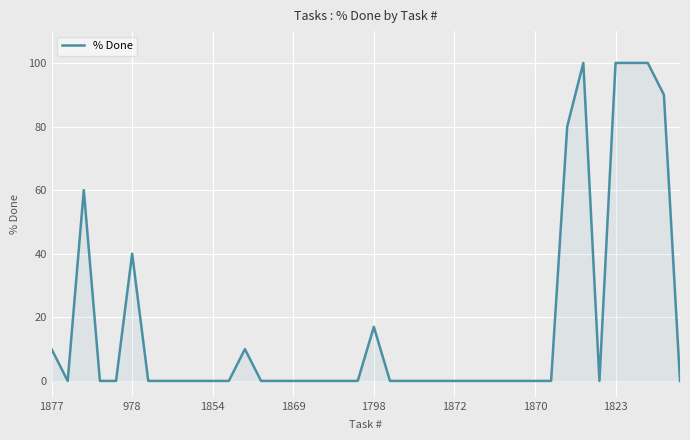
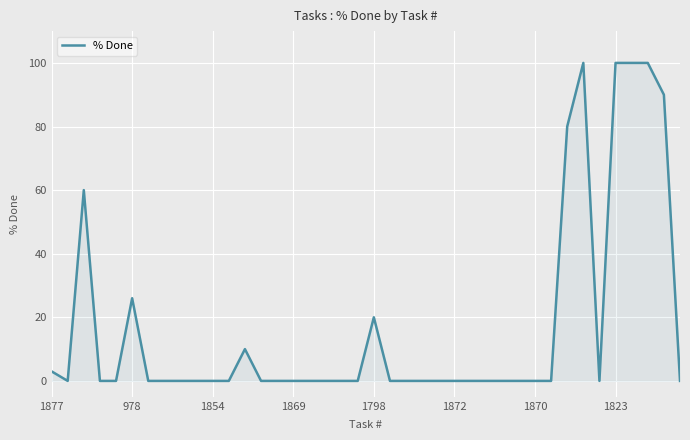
  {
-   "1877": 10,
-   "978": 40,
+   "1877": 3,
+   "978": 26,
    "1854": 0,
    "1869": 0,
-   "1798": 17,
+   "1798": 20,
    "1872": 0,
    "1870": 0,
    "1823": 100
  }
